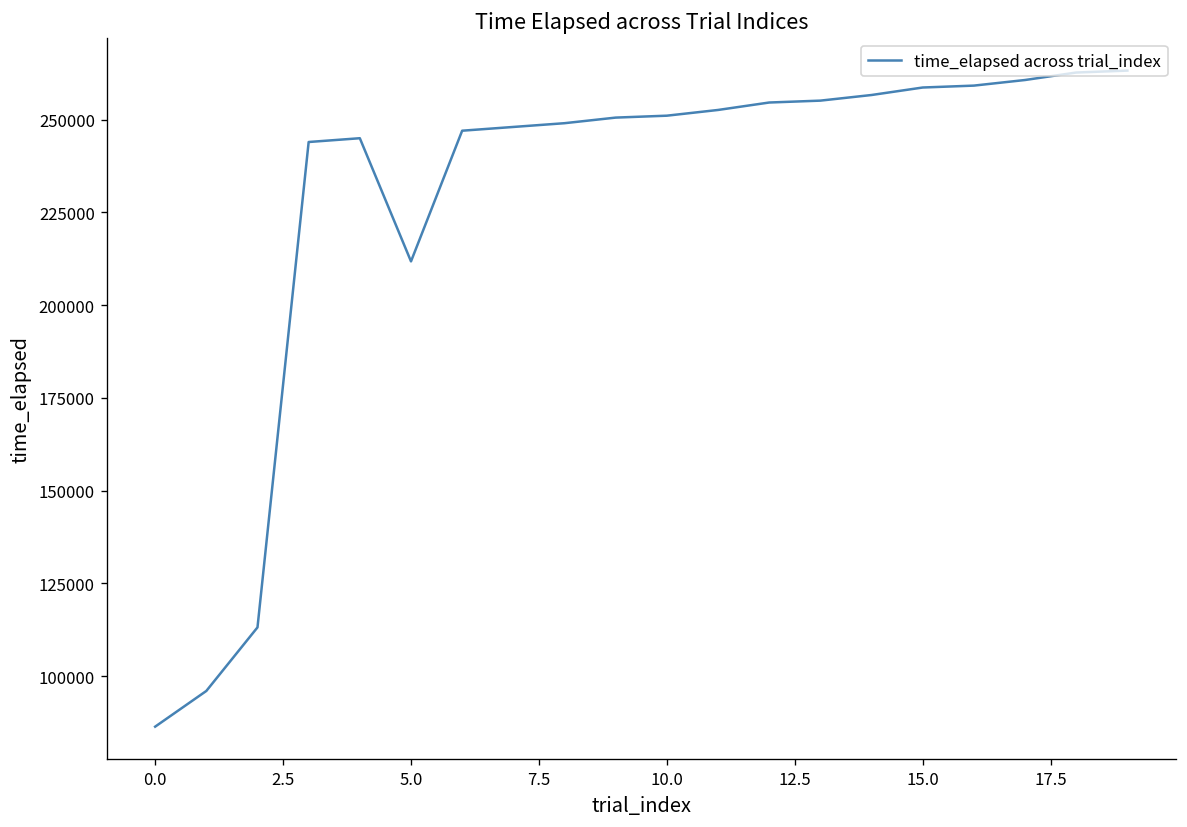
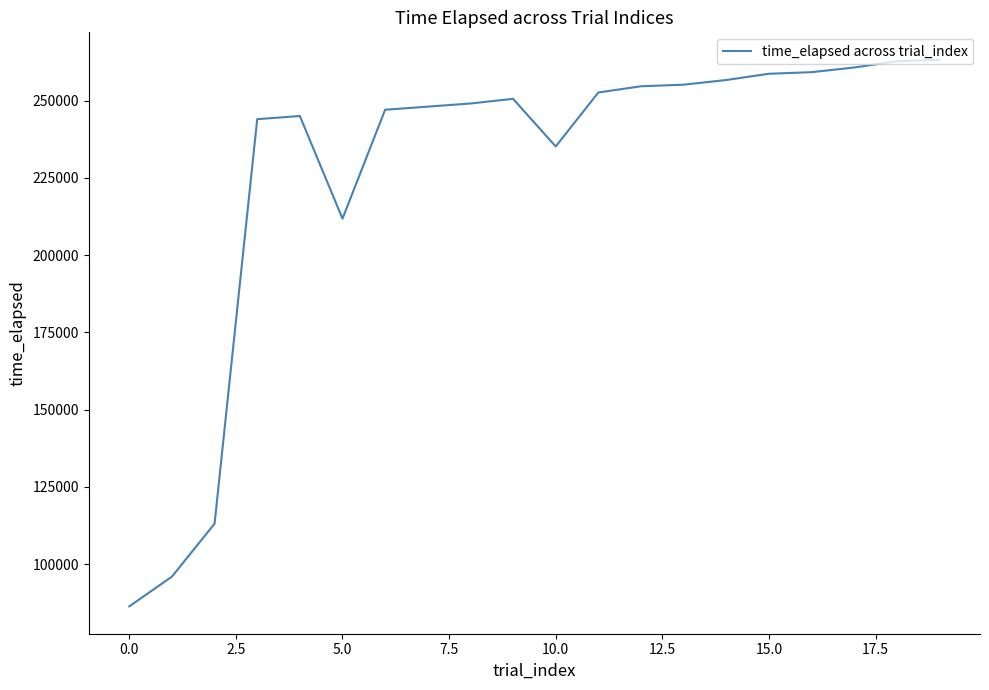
  {
    "0.0": 86000,
    "5.0": 212000,
-   "10.0": 251000,
+   "10.0": 235000,
    "15.0": 259000
  }
